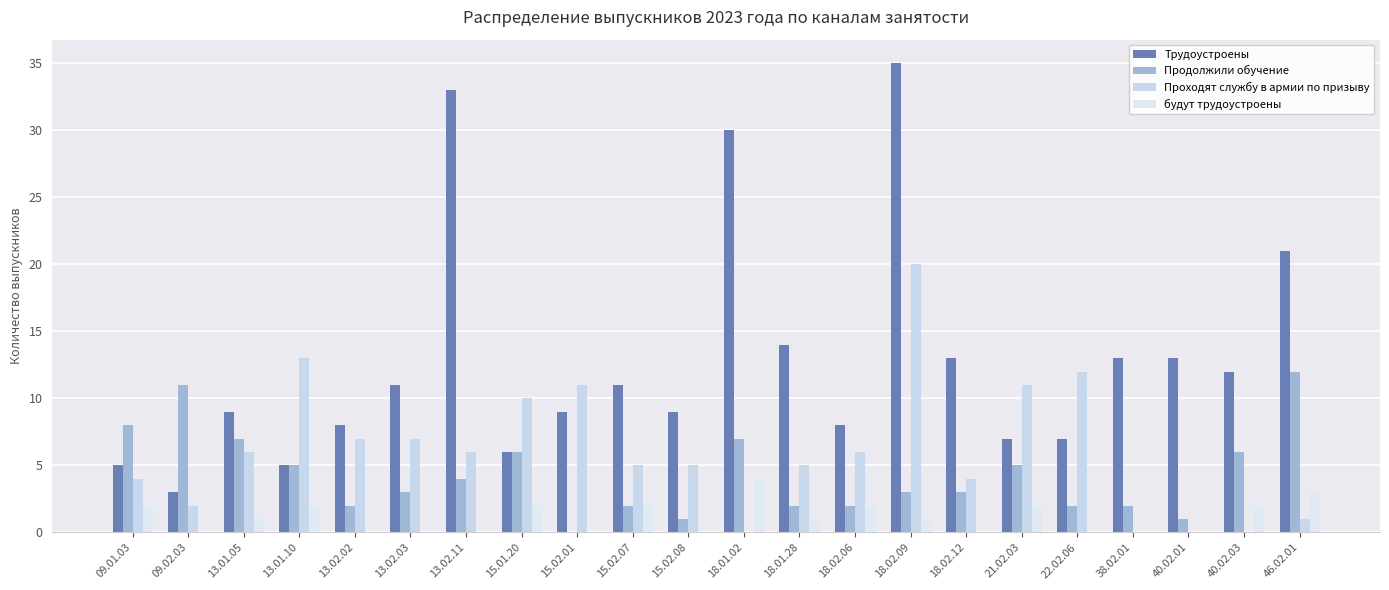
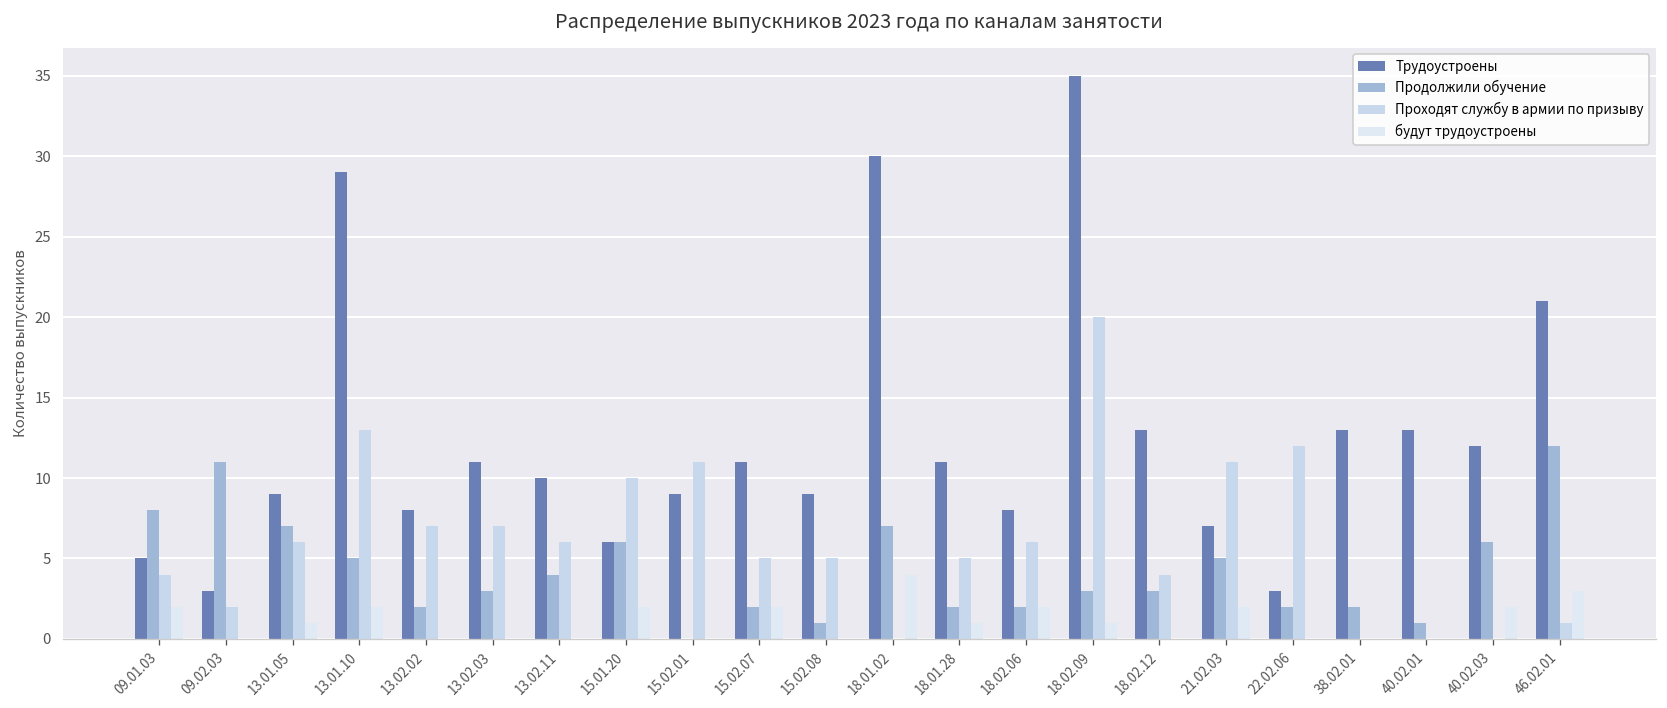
  {
    "Трудоустроены": {
      "09.01.03": 5,
      "09.02.03": 3,
      "13.01.05": 9,
-     "13.01.10": 5,
+     "13.01.10": 29,
      "13.02.02": 8,
      "13.02.03": 11,
-     "13.02.11": 33,
+     "13.02.11": 10,
      "15.01.20": 6,
      "15.02.01": 9,
      "15.02.07": 11,
      "15.02.08": 9,
      "18.01.02": 30,
-     "18.01.28": 14,
+     "18.01.28": 11,
      "18.02.06": 8,
      "18.02.09": 35,
      "18.02.12": 13,
      "21.02.03": 7,
-     "22.02.06": 7,
+     "22.02.06": 3,
      "38.02.01": 13,
      "40.02.01": 13,
      "40.02.03": 12,
      "46.02.01": 21
    }
  }
